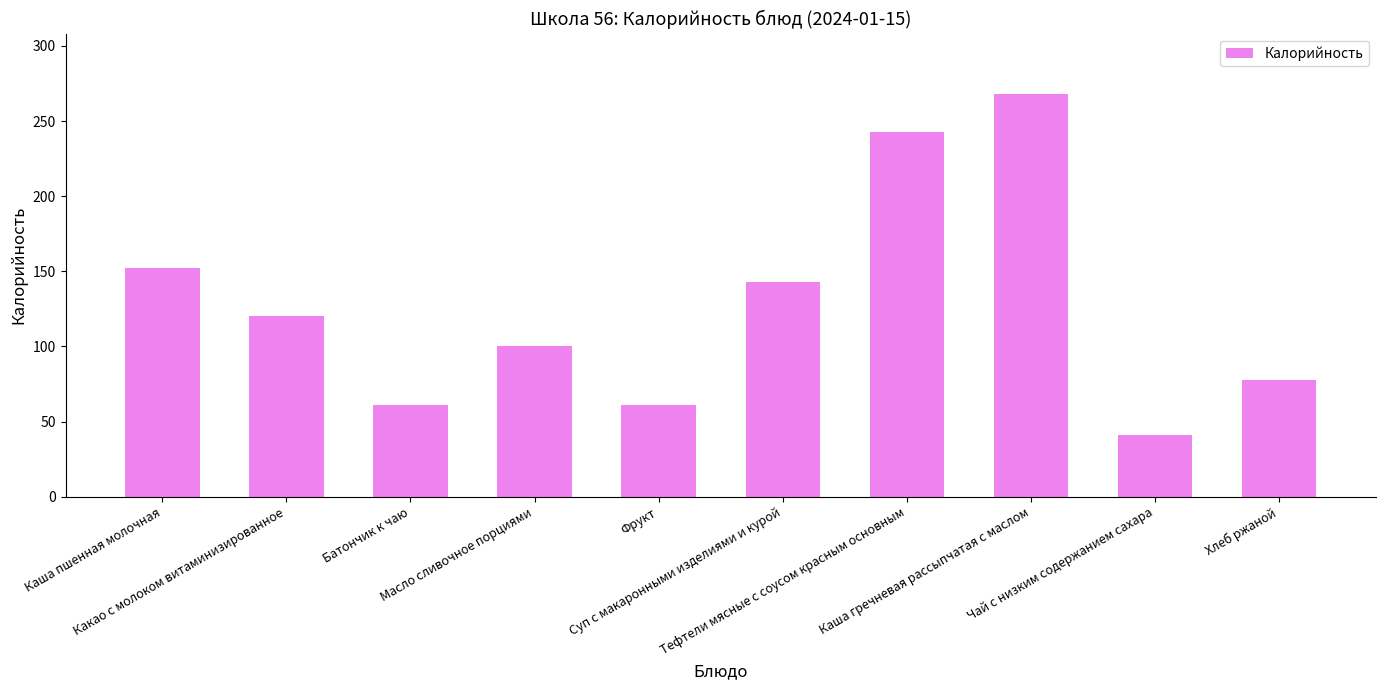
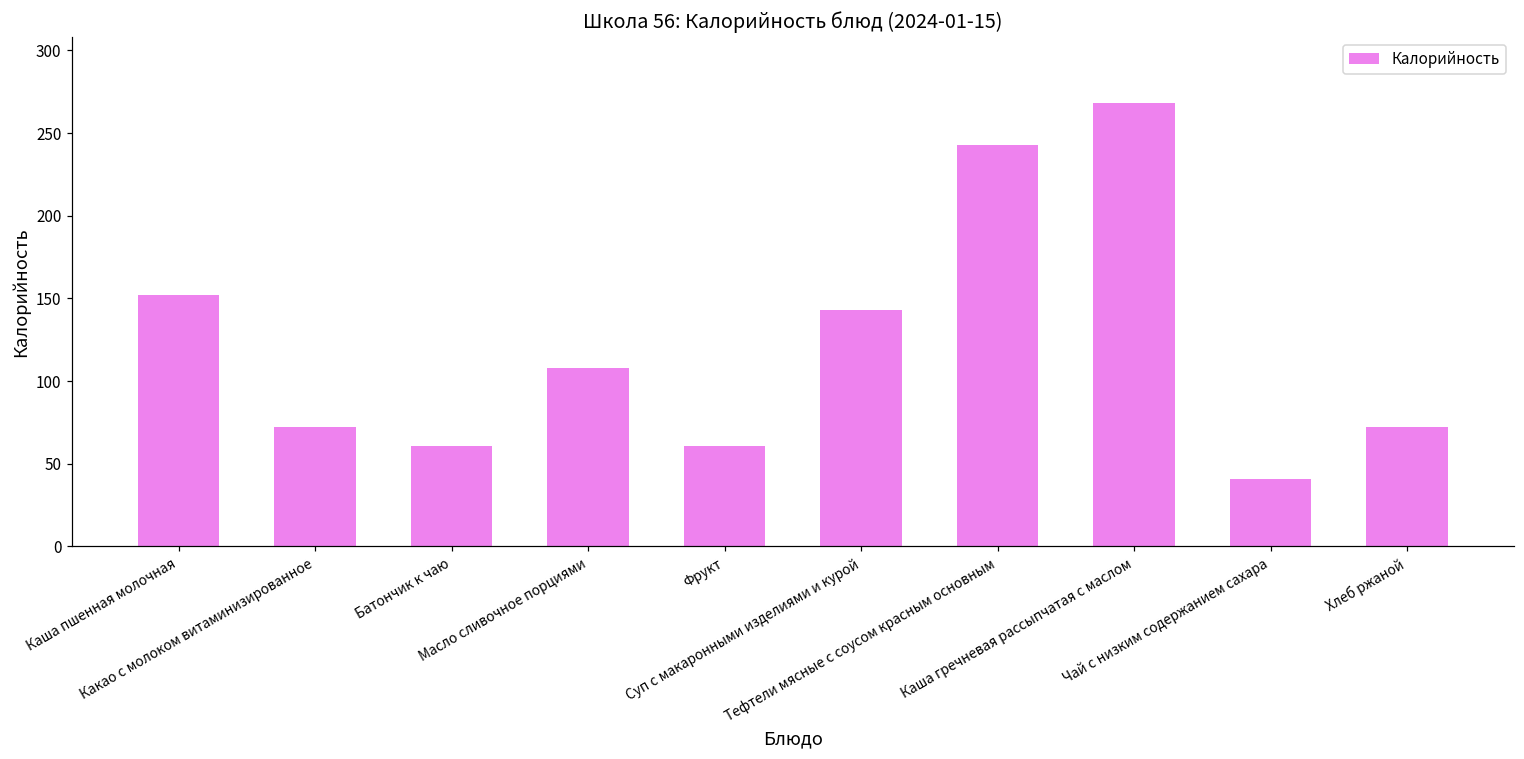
  {
    "Каша пшенная молочная": 152,
-   "Какао с молоком витаминизированное": 120,
+   "Какао с молоком витаминизированное": 72,
    "Батончик к чаю": 61,
-   "Масло сливочное порциями": 101,
+   "Масло сливочное порциями": 108,
    "Фрукт": 61,
    "Суп с макаронными изделиями и курой": 143,
    "Тефтели мясные с соусом красным основным": 243,
    "Каша гречневая рассыпчатая с маслом": 268,
    "Чай с низким содержанием сахара": 41,
-   "Хлеб ржаной": 78
+   "Хлеб ржаной": 72
  }
